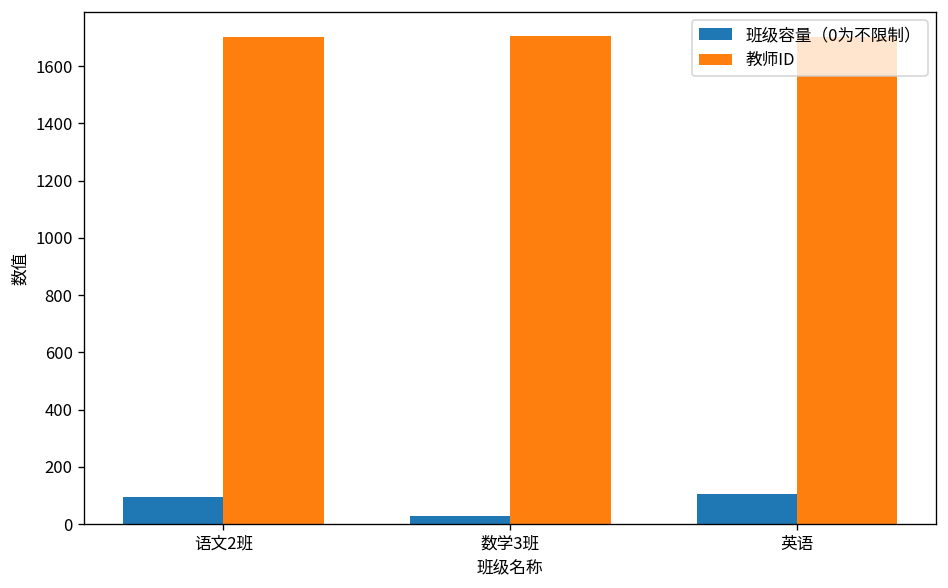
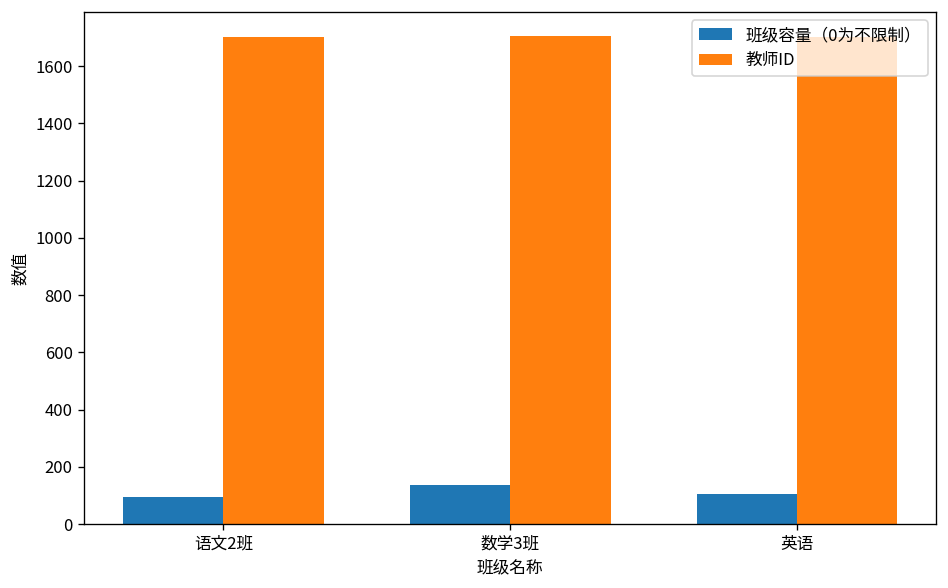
  {
    "班级容量（0为不限制）": {
      "语文2班": 90,
-     "数学3班": 30,
+     "数学3班": 140,
      "英语": 110
    },
    "教师ID": {
      "语文2班": 1700,
      "数学3班": 1700
    }
  }
